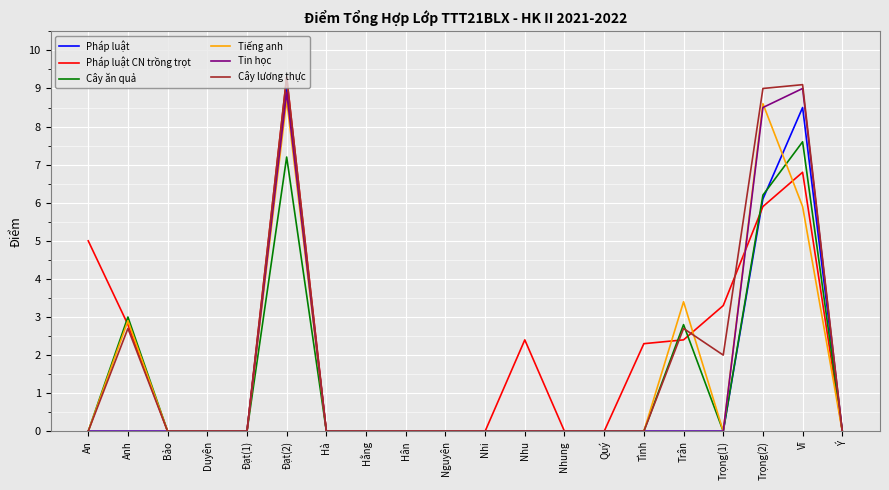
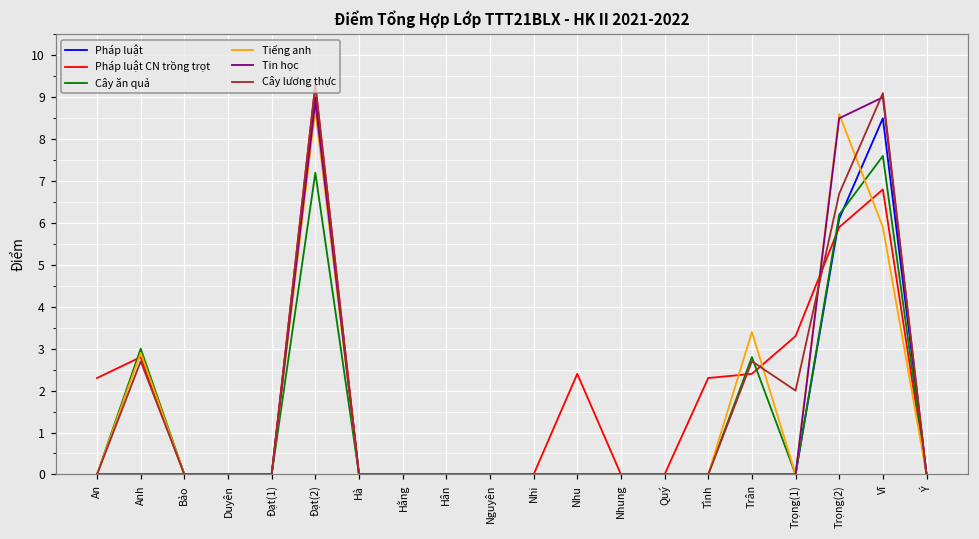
  {
    "Pháp luật": {
      "Đạt(2)": 9.0,
      "Trọng(2)": 6.1,
      "Vĩ": 8.5
    },
    "Pháp luật CN trồng trọt": {
-     "An": 5.0,
+     "An": 2.3,
      "Anh": 2.8,
      "Nhu": 2.4,
      "Tình": 2.3,
      "Trân": 2.4,
      "Trọng(1)": 3.3,
      "Trọng(2)": 5.9,
      "Vĩ": 6.8
    },
    "Cây ăn quả": {
      "Anh": 3.0,
      "Đạt(2)": 7.2,
      "Trân": 2.8,
      "Trọng(2)": 6.2,
      "Vĩ": 7.6
    },
    "Tiếng anh": {
      "Anh": 2.9,
      "Đạt(2)": 8.7,
      "Trân": 3.4,
      "Trọng(2)": 8.6,
      "Vĩ": 5.9
    },
    "Tin học": {
      "Đạt(2)": 8.9,
      "Trọng(2)": 8.5,
      "Vĩ": 9.0
    },
    "Cây lương thực": {
      "Anh": 2.7,
      "Trân": 2.7,
      "Trọng(1)": 2.0,
-     "Trọng(2)": 9.0,
+     "Trọng(2)": 6.7,
      "Vĩ": 9.1
    }
  }
